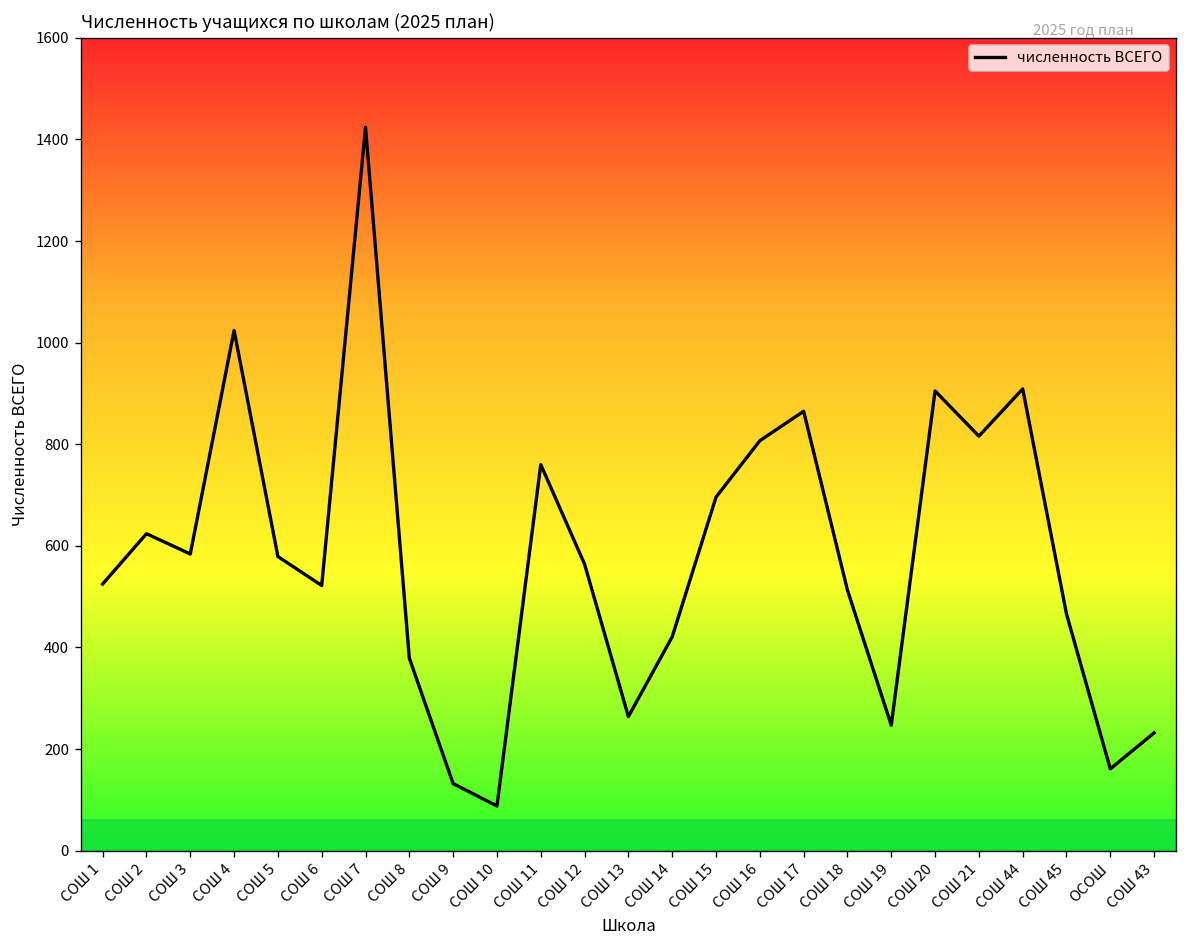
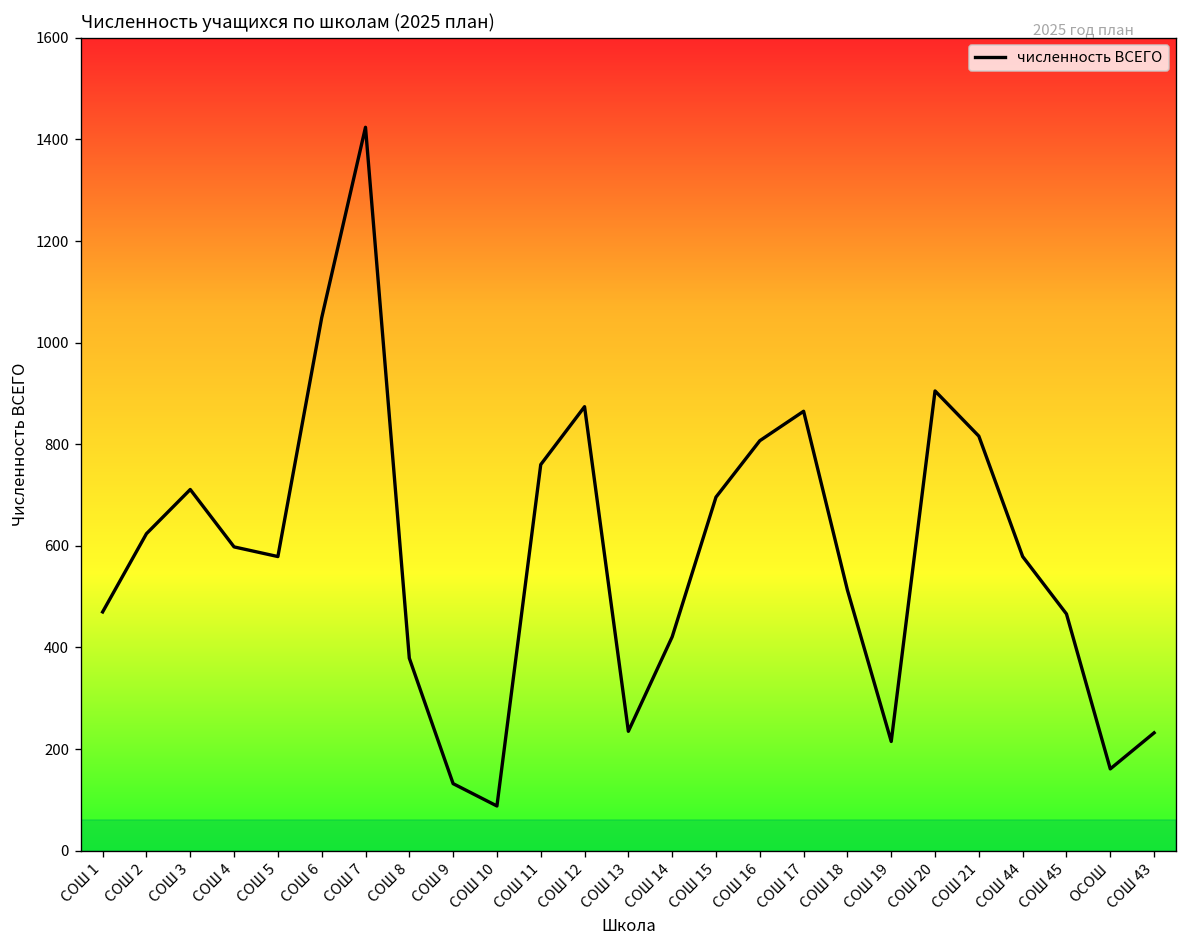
  {
-   "СОШ 1": 530,
+   "СОШ 1": 470,
    "СОШ 2": 620,
-   "СОШ 3": 580,
-   "СОШ 4": 1020,
+   "СОШ 3": 710,
+   "СОШ 4": 600,
    "СОШ 5": 580,
-   "СОШ 6": 520,
+   "СОШ 6": 1050,
    "СОШ 7": 1420,
    "СОШ 8": 380,
    "СОШ 9": 130,
    "СОШ 10": 90,
    "СОШ 11": 760,
-   "СОШ 12": 560,
-   "СОШ 13": 260,
+   "СОШ 12": 870,
+   "СОШ 13": 240,
    "СОШ 14": 420,
    "СОШ 15": 700,
    "СОШ 16": 810,
    "СОШ 17": 870,
    "СОШ 18": 510,
-   "СОШ 19": 250,
+   "СОШ 19": 220,
    "СОШ 20": 910,
    "СОШ 21": 820,
-   "СОШ 44": 910,
+   "СОШ 44": 580,
    "СОШ 45": 470,
    "ОСОШ": 160,
    "СОШ 43": 230
  }
